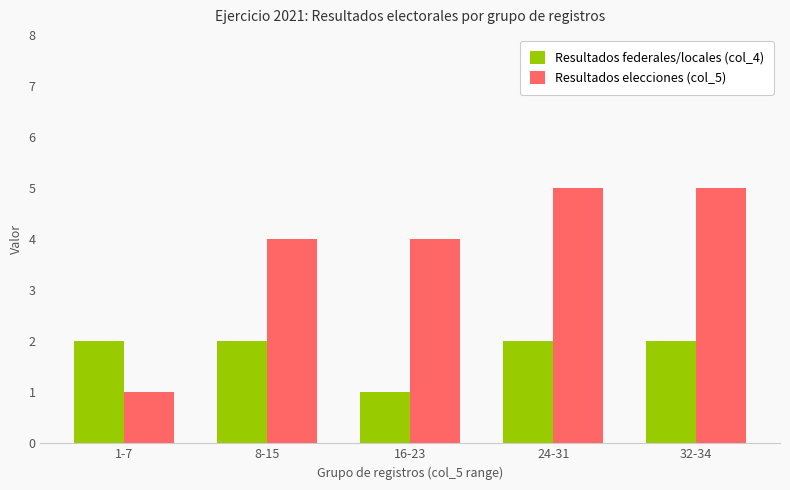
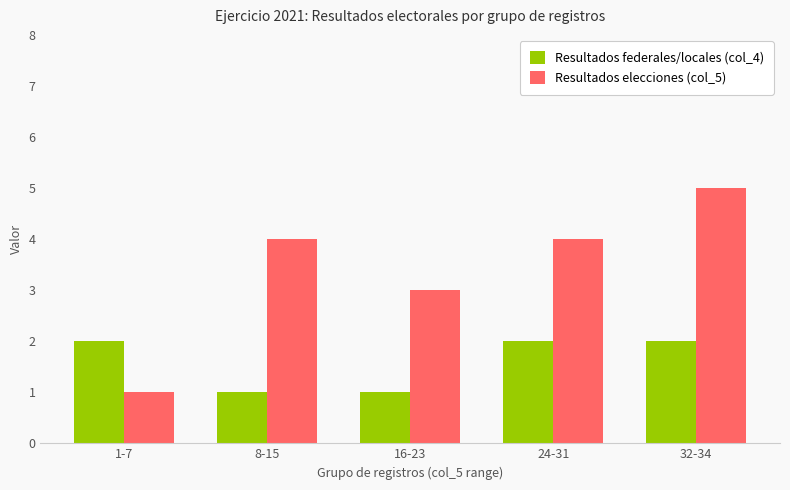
  {
    "Resultados federales/locales (col_4)": {
      "1-7": 2,
-     "8-15": 2,
+     "8-15": 1,
      "16-23": 1,
      "24-31": 2,
      "32-34": 2
    },
    "Resultados elecciones (col_5)": {
      "1-7": 1,
      "8-15": 4,
-     "16-23": 4,
-     "24-31": 5,
+     "16-23": 3,
+     "24-31": 4,
      "32-34": 5
    }
  }
